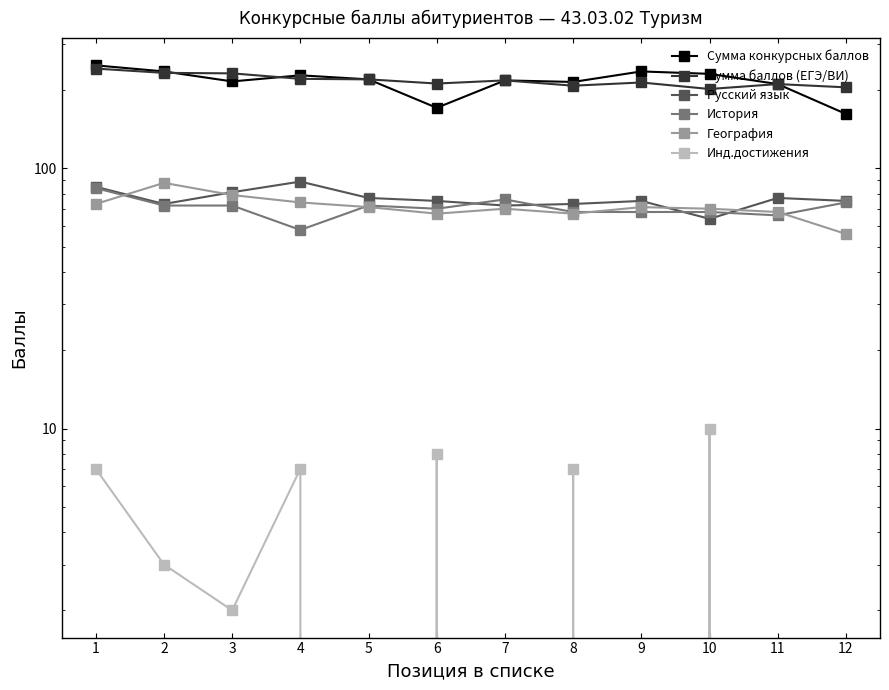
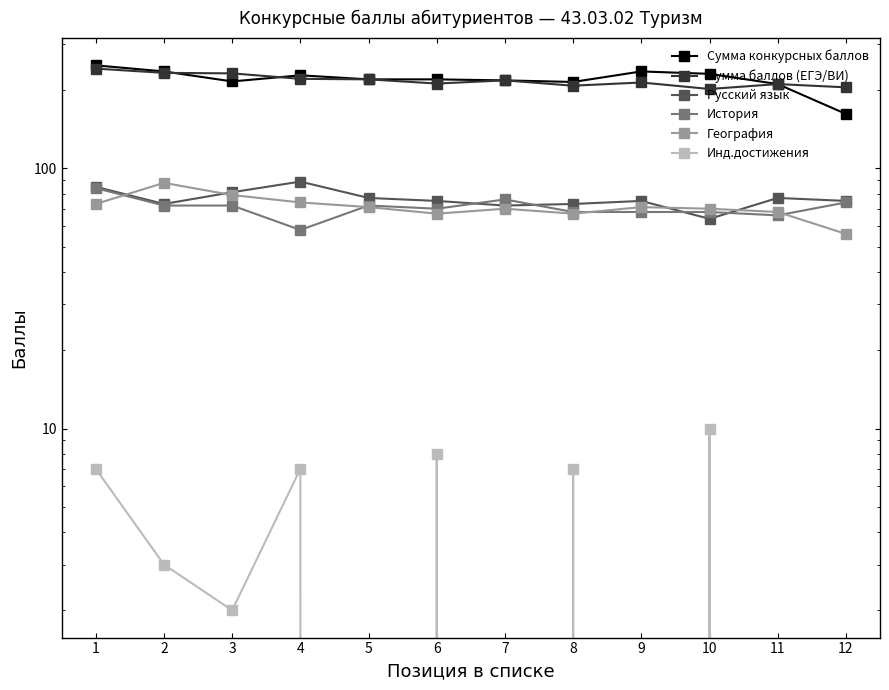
  {
    "Сумма конкурсных баллов": {
      "1": 250,
      "3": 220,
      "4": 230,
-     "6": 170,
+     "6": 220,
      "8": 220,
      "9": 240,
      "10": 230,
      "12": 160
    }
  }
